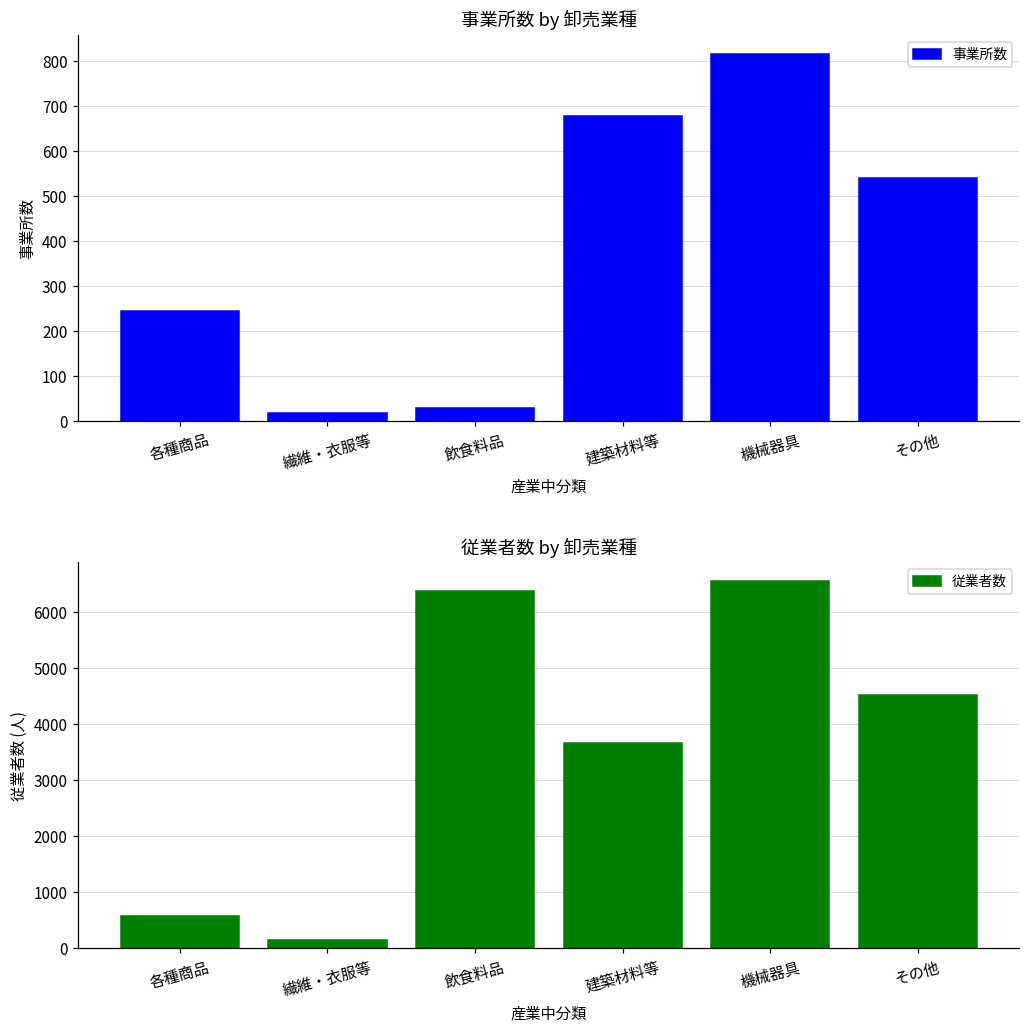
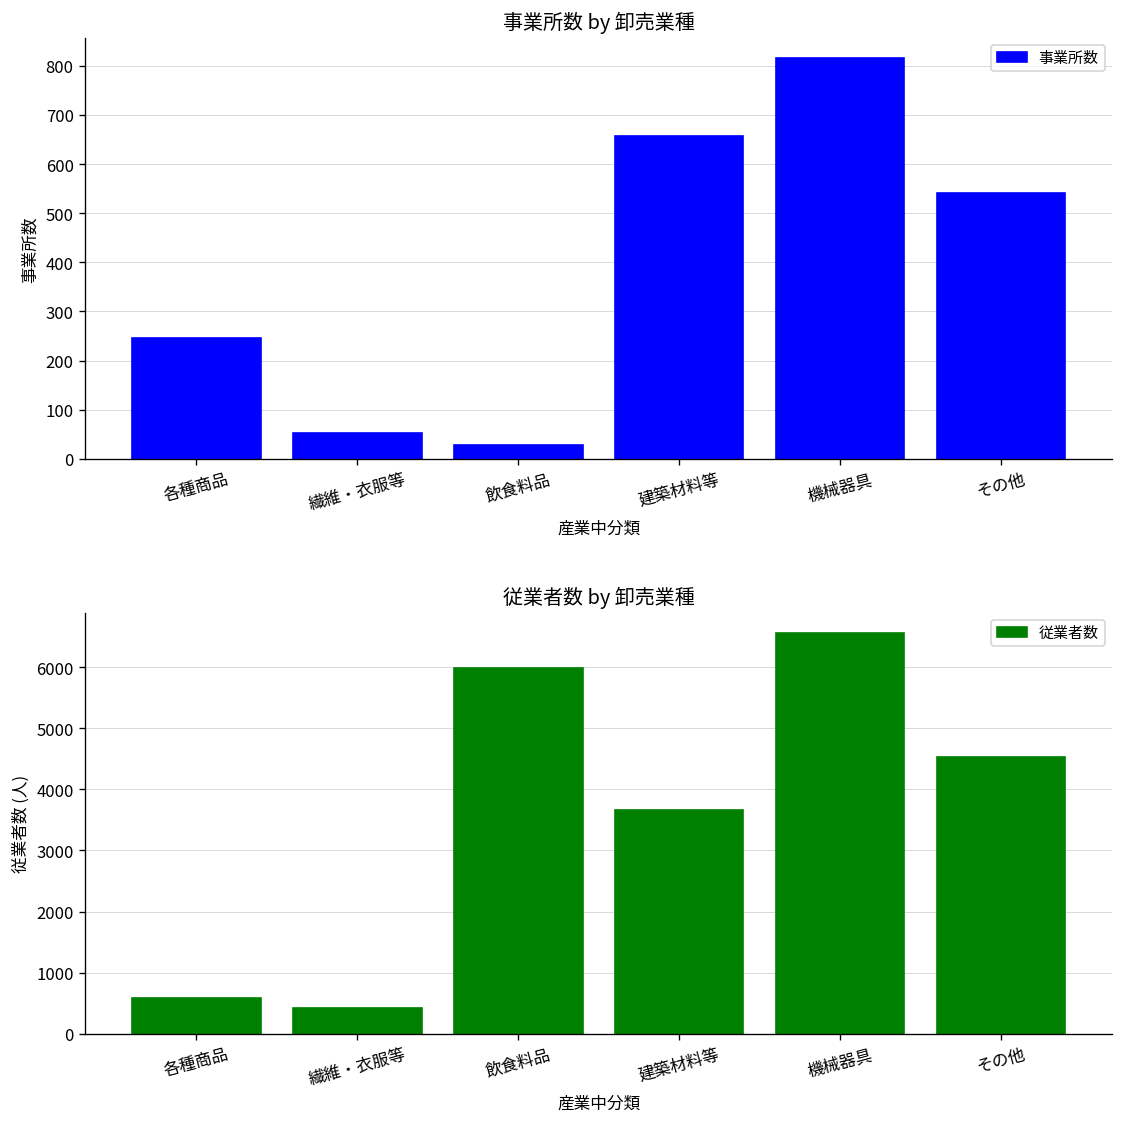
  {
    "事業所数 by 卸売業種": {
      "各種商品": 250,
-     "繊維・衣服等": 20,
+     "繊維・衣服等": 50,
      "飲食料品": 30,
-     "建築材料等": 680,
+     "建築材料等": 660,
      "機械器具": 820,
      "その他": 540
    },
    "従業者数 by 卸売業種": {
      "各種商品": 600,
-     "繊維・衣服等": 200,
-     "飲食料品": 6400,
+     "繊維・衣服等": 400,
+     "飲食料品": 6000,
      "建築材料等": 3700,
      "機械器具": 6600,
      "その他": 4500
    }
  }
